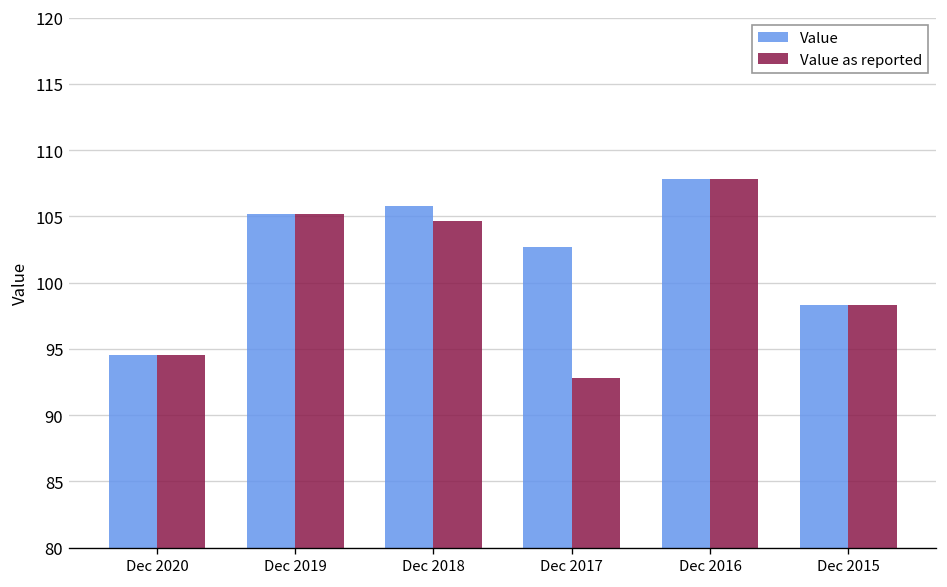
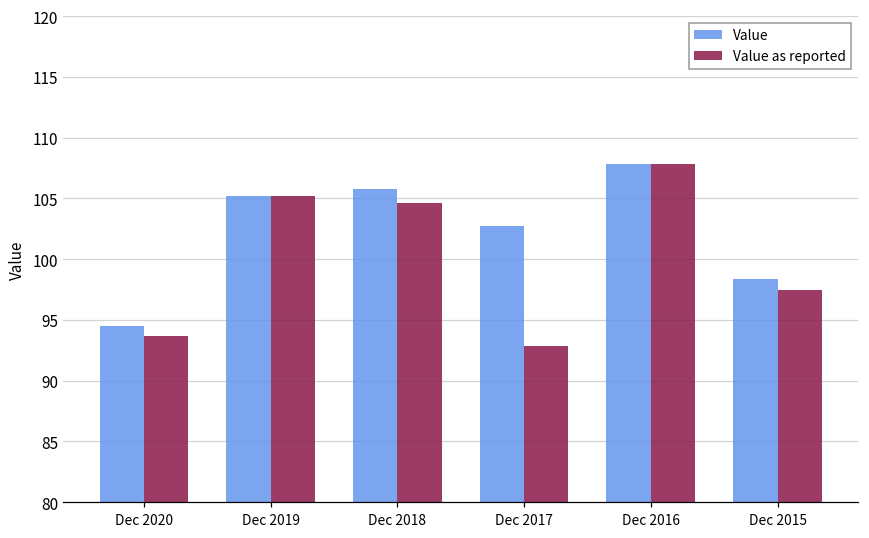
  {
    "Value": {
      "Dec 2020": 94.5,
      "Dec 2019": 105.2,
      "Dec 2018": 105.8,
      "Dec 2017": 102.7,
      "Dec 2016": 107.8,
      "Dec 2015": 98.4
    },
    "Value as reported": {
-     "Dec 2020": 94.5,
+     "Dec 2020": 93.6,
      "Dec 2019": 105.2,
      "Dec 2018": 104.6,
      "Dec 2017": 92.8,
      "Dec 2016": 107.8,
-     "Dec 2015": 98.4
+     "Dec 2015": 97.5
    }
  }
